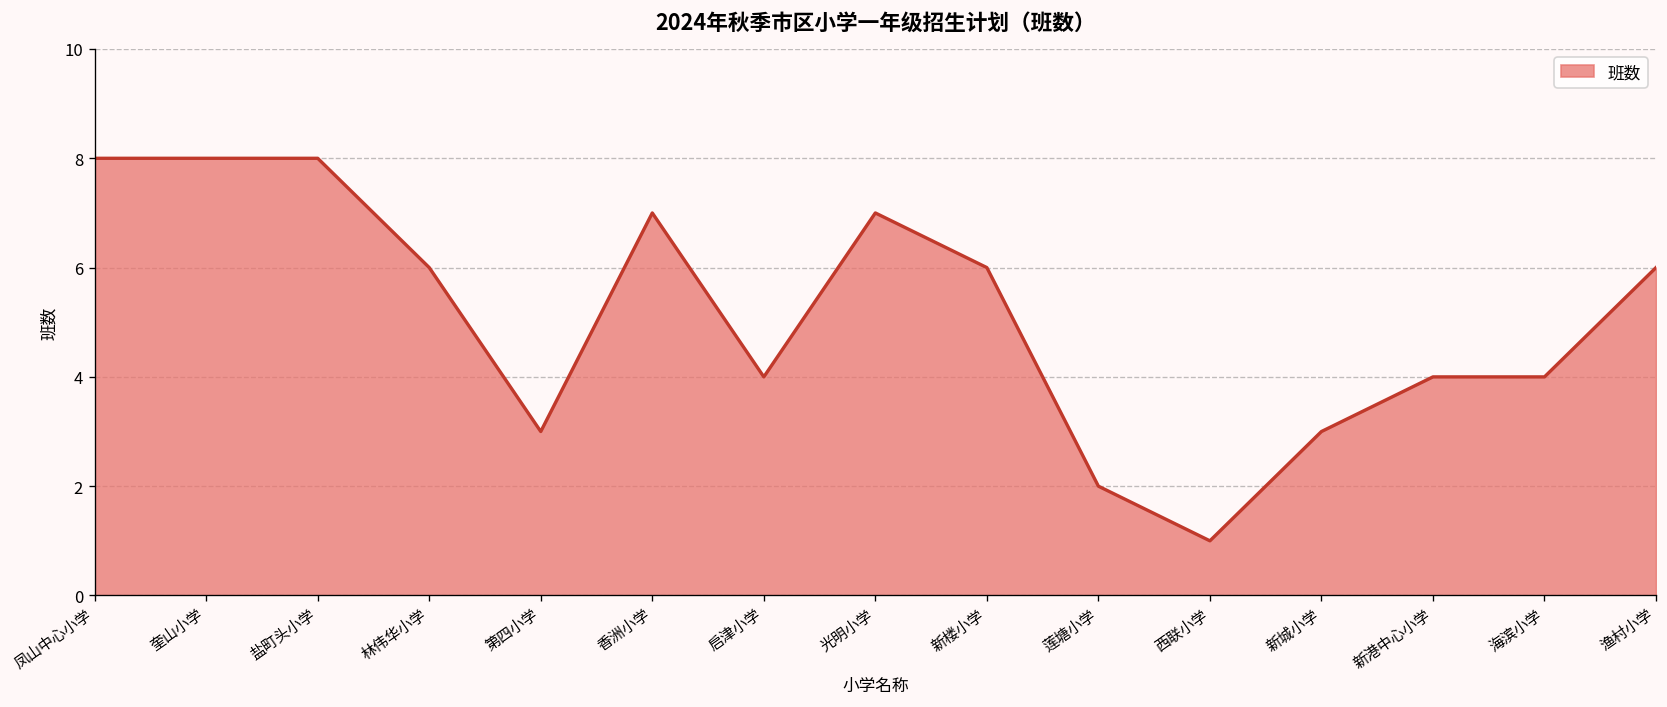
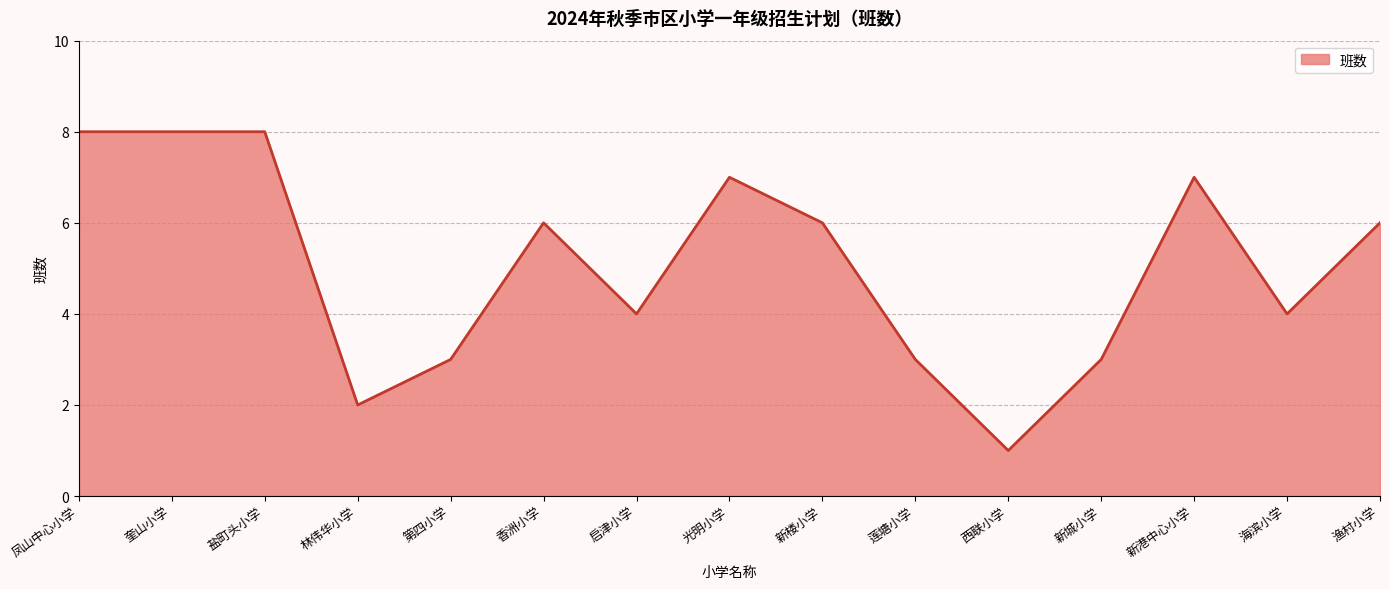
  {
    "凤山中心小学": 8,
    "奎山小学": 8,
    "盐町头小学": 8,
-   "林伟华小学": 6,
+   "林伟华小学": 2,
    "第四小学": 3,
-   "香洲小学": 7,
+   "香洲小学": 6,
    "启津小学": 4,
    "光明小学": 7,
    "新楼小学": 6,
-   "莲塘小学": 2,
+   "莲塘小学": 3,
    "西联小学": 1,
    "新城小学": 3,
-   "新港中心小学": 4,
+   "新港中心小学": 7,
    "海滨小学": 4,
    "渔村小学": 6
  }
